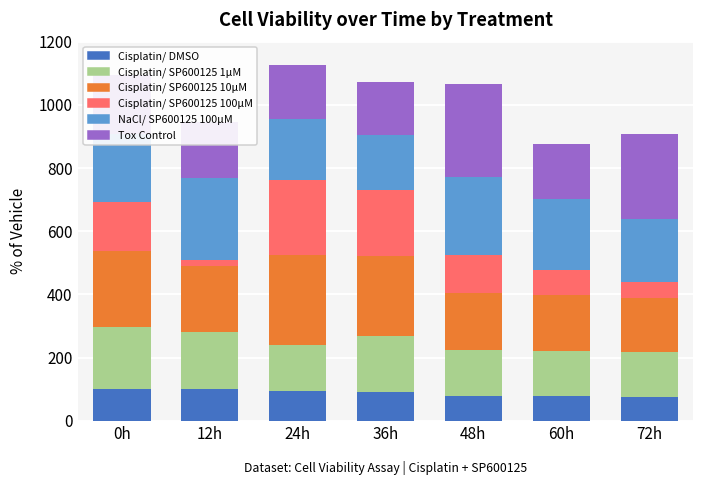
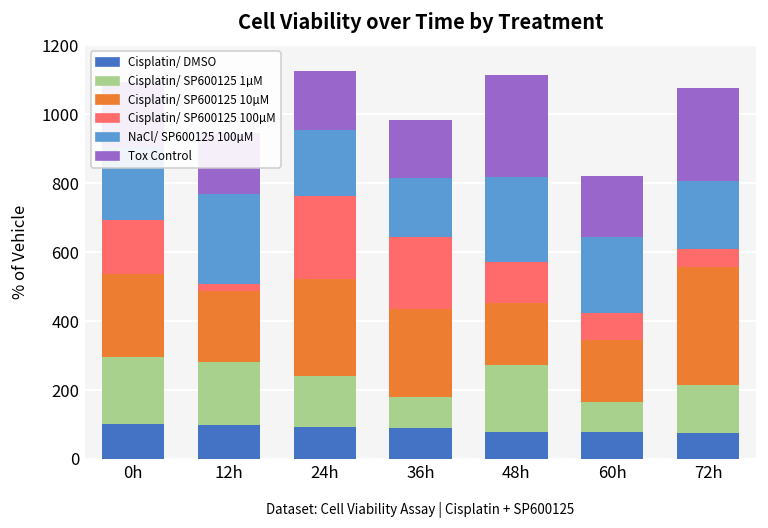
  {
    "Cisplatin/ SP600125 1µM": {
      "0h": 190,
      "12h": 180,
      "24h": 150,
-     "36h": 180,
-     "48h": 150,
-     "60h": 140,
+     "36h": 90,
+     "48h": 190,
+     "60h": 90,
      "72h": 140
    },
    "Cisplatin/ SP600125 10µM": {
      "0h": 240,
      "12h": 210,
      "24h": 280,
      "36h": 250,
      "48h": 180,
      "60h": 180,
-     "72h": 170
+     "72h": 340
    },
    "Cisplatin/ SP600125 100µM": {
      "0h": 150,
      "12h": 20,
      "24h": 240,
      "36h": 210,
      "48h": 120,
      "60h": 80,
      "72h": 50
    },
    "Tox Control": {
      "24h": 170,
      "36h": 170,
      "48h": 300,
      "60h": 180,
      "72h": 270
    }
  }
